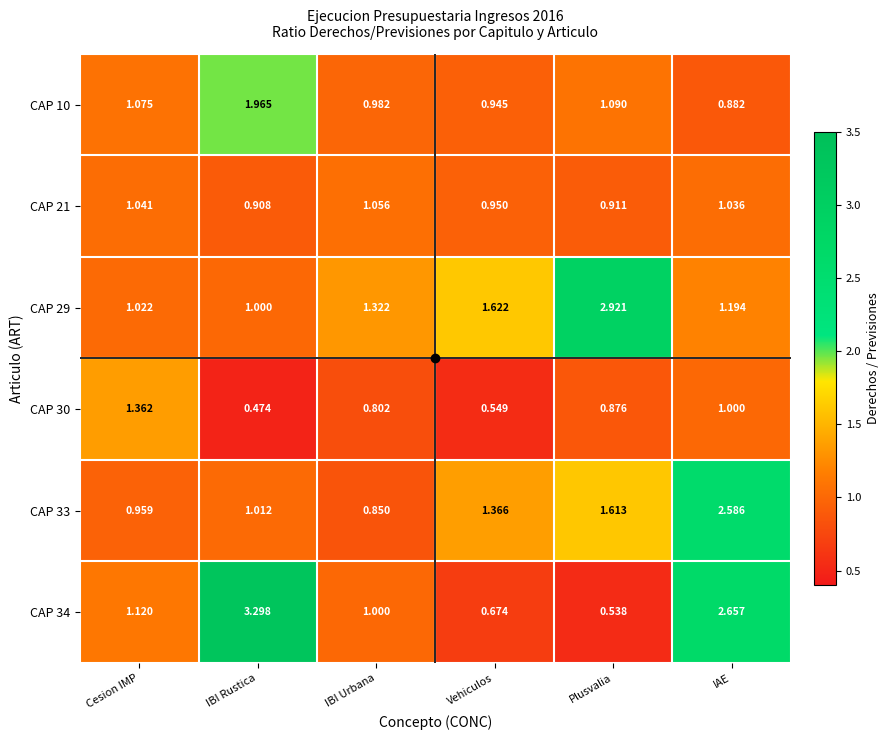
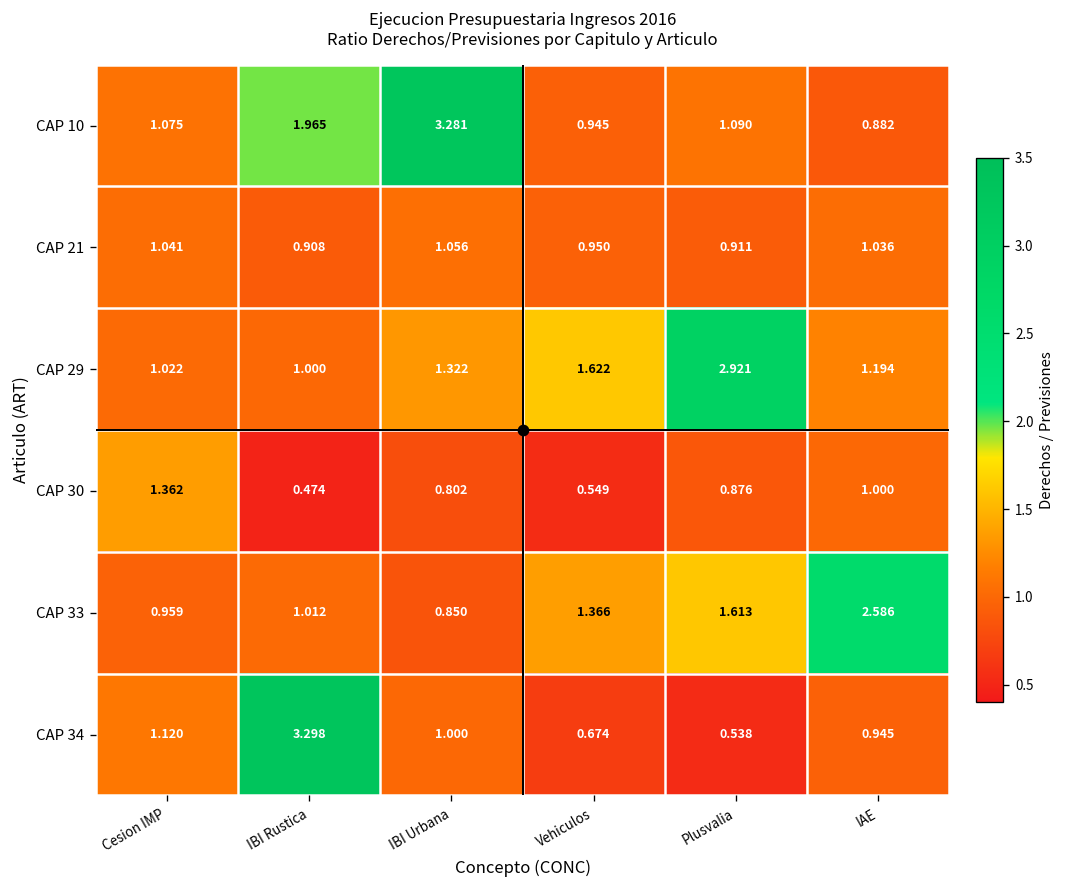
  {
    "CAP 10": {
      "Cesion IMP": 1.075,
      "IBI Rustica": 1.965,
-     "IBI Urbana": 0.982,
+     "IBI Urbana": 3.281,
      "Vehiculos": 0.945,
      "Plusvalia": 1.090,
      "IAE": 0.882
    },
    "CAP 21": {
      "Cesion IMP": 1.041,
      "IBI Rustica": 0.908,
      "IBI Urbana": 1.056,
      "Vehiculos": 0.950,
      "Plusvalia": 0.911,
      "IAE": 1.036
    },
    "CAP 29": {
      "Cesion IMP": 1.022,
      "IBI Rustica": 1.000,
      "IBI Urbana": 1.322,
      "Vehiculos": 1.622,
      "Plusvalia": 2.921,
      "IAE": 1.194
    },
    "CAP 30": {
      "Cesion IMP": 1.362,
      "IBI Rustica": 0.474,
      "IBI Urbana": 0.802,
      "Vehiculos": 0.549,
      "Plusvalia": 0.876,
      "IAE": 1.000
    },
    "CAP 33": {
      "Cesion IMP": 0.959,
      "IBI Rustica": 1.012,
      "IBI Urbana": 0.850,
      "Vehiculos": 1.366,
      "Plusvalia": 1.613,
      "IAE": 2.586
    },
    "CAP 34": {
      "Cesion IMP": 1.120,
      "IBI Rustica": 3.298,
      "IBI Urbana": 1.000,
      "Vehiculos": 0.674,
      "Plusvalia": 0.538,
-     "IAE": 2.657
+     "IAE": 0.945
    }
  }
